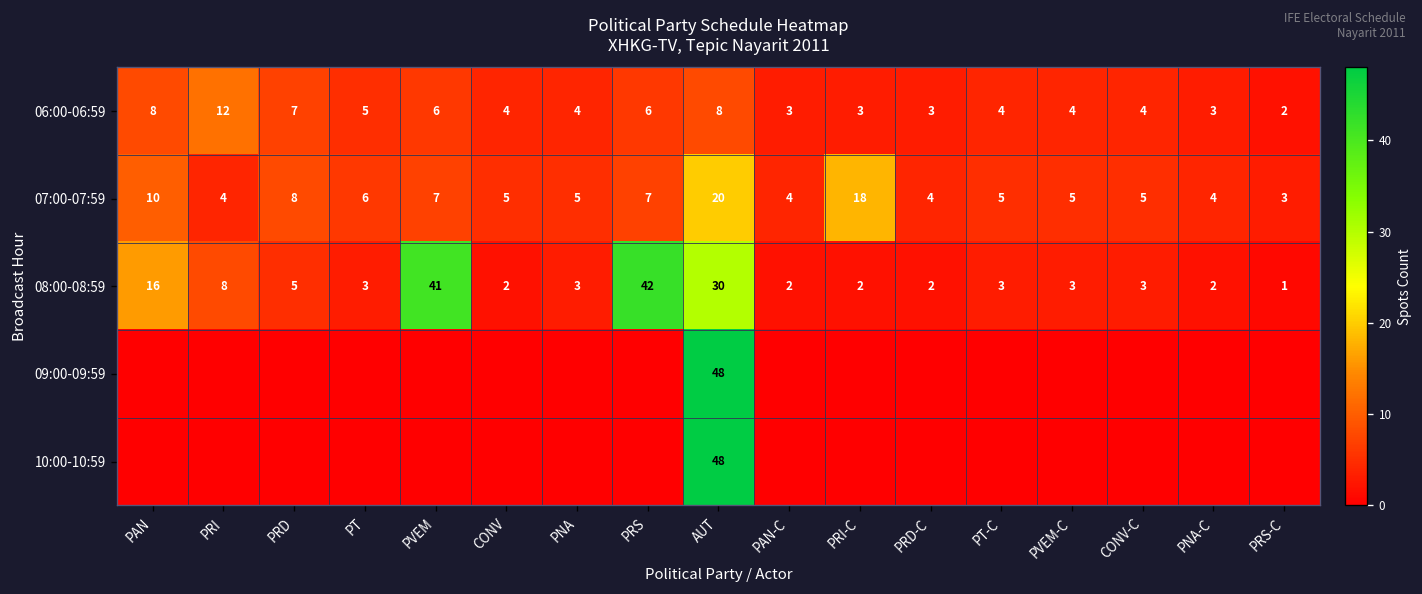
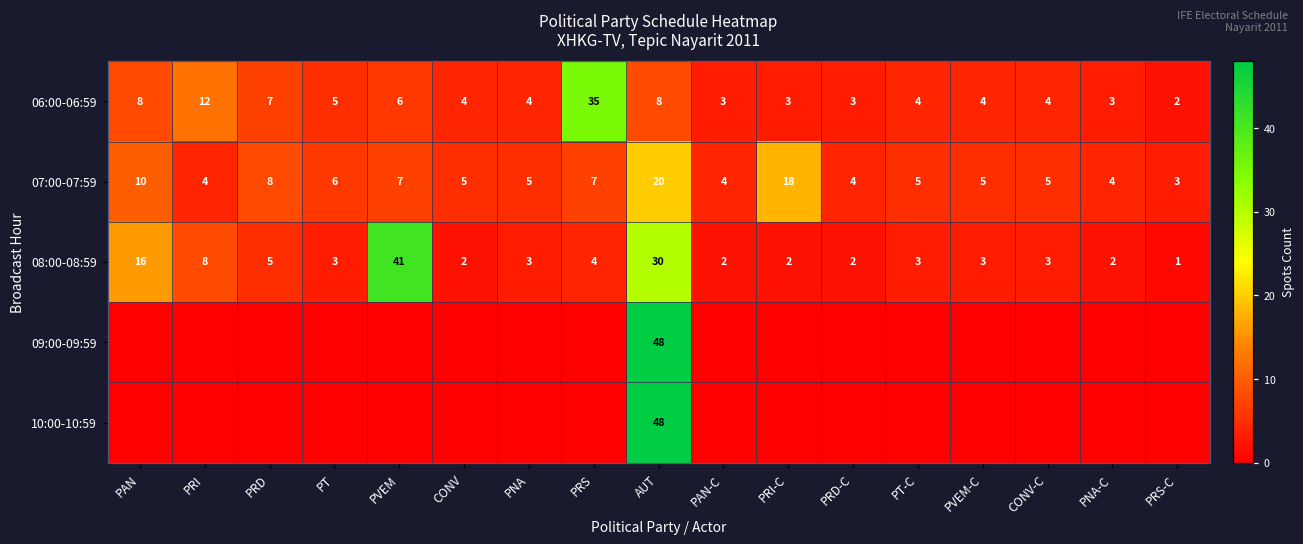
  {
    "06:00-06:59": {
      "PAN": 8,
      "PRI": 12,
      "PRD": 7,
      "PT": 5,
      "PVEM": 6,
      "CONV": 4,
      "PNA": 4,
-     "PRS": 6,
+     "PRS": 35,
      "AUT": 8,
      "PAN-C": 3,
      "PRI-C": 3,
      "PRD-C": 3,
      "PT-C": 4,
      "PVEM-C": 4,
      "CONV-C": 4,
      "PNA-C": 3,
      "PRS-C": 2
    },
    "07:00-07:59": {
      "PAN": 10,
      "PRI": 4,
      "PRD": 8,
      "PT": 6,
      "PVEM": 7,
      "CONV": 5,
      "PNA": 5,
      "PRS": 7,
      "AUT": 20,
      "PAN-C": 4,
      "PRI-C": 18,
      "PRD-C": 4,
      "PT-C": 5,
      "PVEM-C": 5,
      "CONV-C": 5,
      "PNA-C": 4,
      "PRS-C": 3
    },
    "08:00-08:59": {
      "PAN": 16,
      "PRI": 8,
      "PRD": 5,
      "PT": 3,
      "PVEM": 41,
      "CONV": 2,
      "PNA": 3,
-     "PRS": 42,
+     "PRS": 4,
      "AUT": 30,
      "PAN-C": 2,
      "PRI-C": 2,
      "PRD-C": 2,
      "PT-C": 3,
      "PVEM-C": 3,
      "CONV-C": 3,
      "PNA-C": 2,
      "PRS-C": 1
    },
    "09:00-09:59": {
      "AUT": 48
    },
    "10:00-10:59": {
      "AUT": 48
    }
  }
